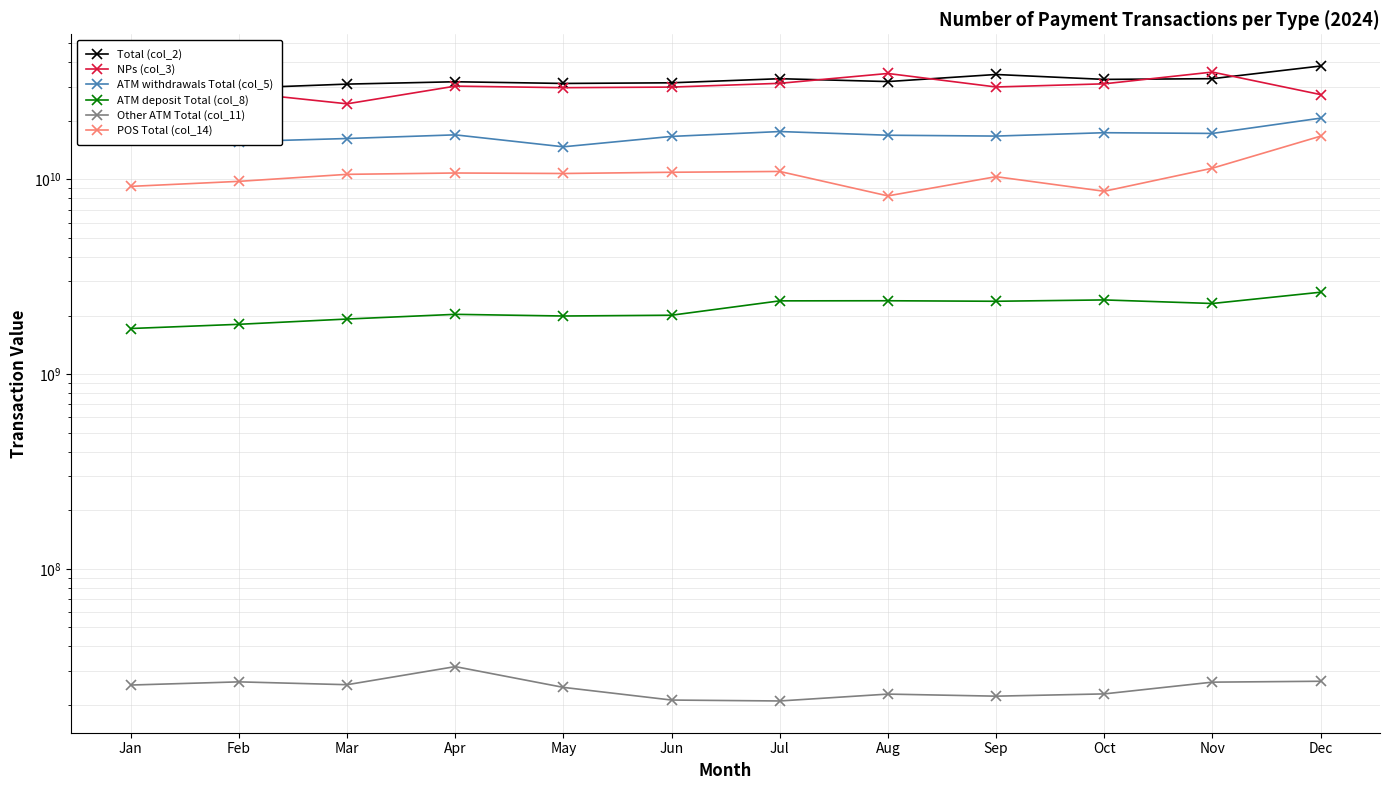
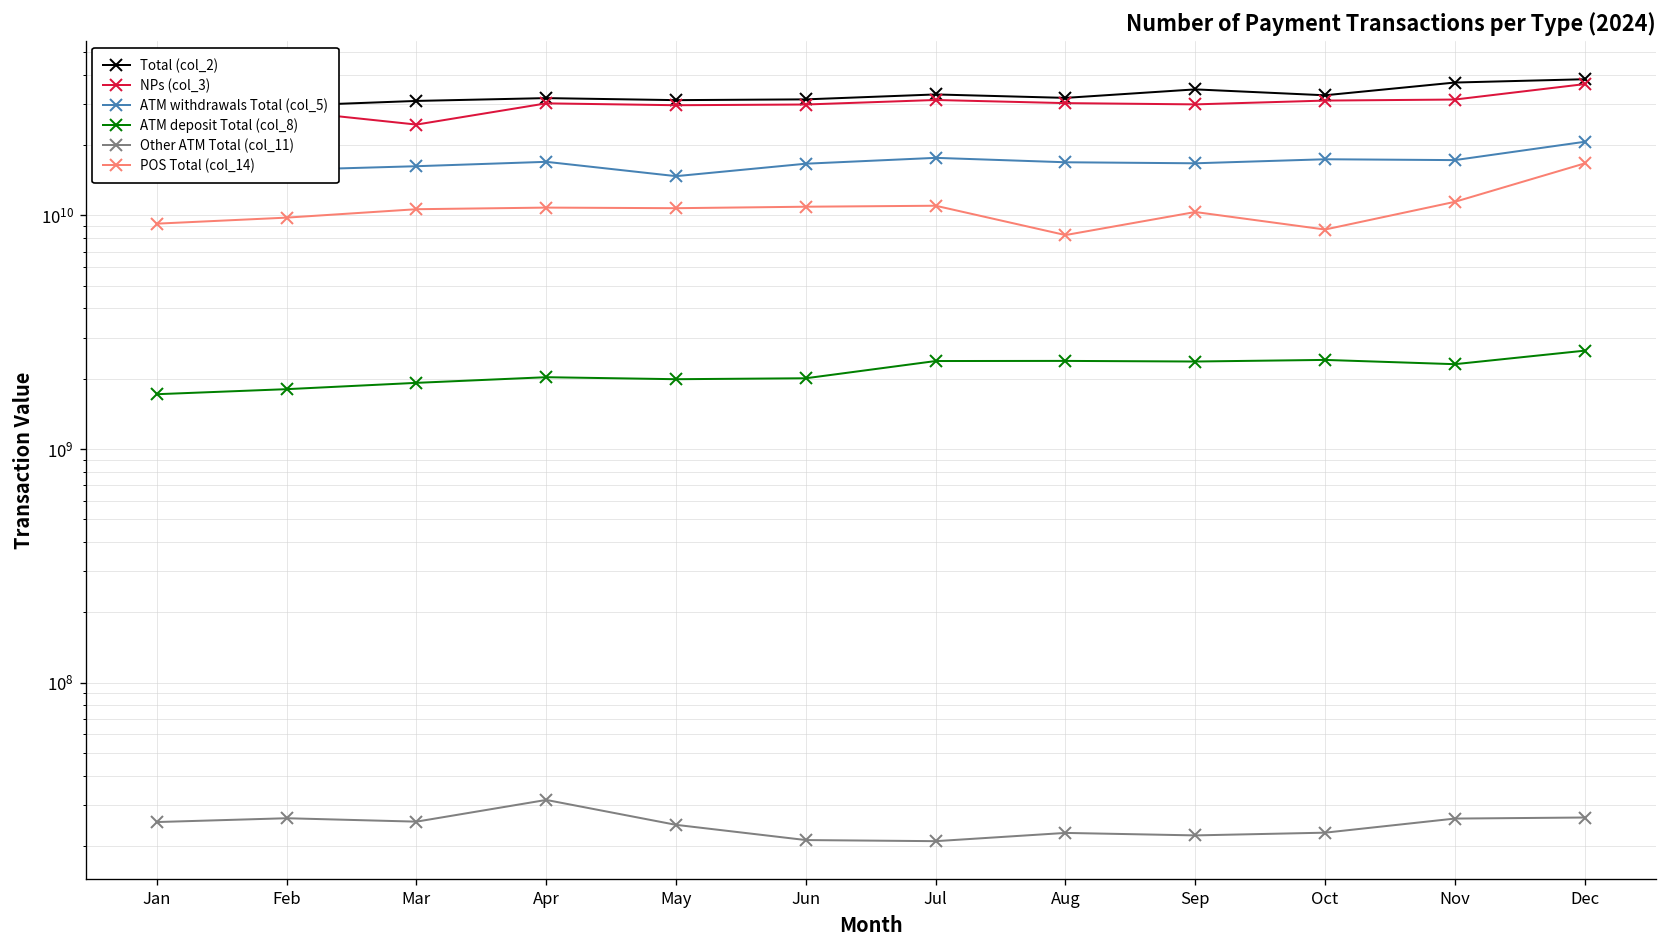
  {
    "Total (col_2)": {
      "Mar": 31000000000,
      "Apr": 32000000000,
      "May": 31000000000,
      "Jun": 31000000000,
      "Jul": 33000000000,
      "Aug": 32000000000,
      "Sep": 35000000000,
      "Oct": 33000000000,
-     "Nov": 33000000000,
+     "Nov": 37000000000,
      "Dec": 38000000000
    },
    "NPs (col_3)": {
      "Mar": 24000000000,
      "Apr": 30000000000,
      "May": 30000000000,
      "Jun": 30000000000,
      "Jul": 31000000000,
-     "Aug": 35000000000,
+     "Aug": 30000000000,
      "Sep": 30000000000,
      "Oct": 31000000000,
-     "Nov": 36000000000,
-     "Dec": 27000000000
+     "Nov": 31000000000,
+     "Dec": 36000000000
    },
    "ATM withdrawals Total (col_5)": {
      "Mar": 16000000000,
      "Apr": 17000000000,
      "May": 15000000000,
      "Jun": 17000000000,
      "Jul": 18000000000,
      "Aug": 17000000000,
      "Sep": 17000000000,
      "Oct": 17000000000,
      "Nov": 17000000000,
      "Dec": 21000000000
    },
    "ATM deposit Total (col_8)": {
      "Jan": 1700000000,
      "Feb": 1800000000,
      "Mar": 1900000000,
      "Apr": 2000000000,
      "May": 2000000000,
      "Jun": 2000000000,
      "Jul": 2400000000,
      "Aug": 2400000000,
      "Sep": 2400000000,
      "Oct": 2400000000,
      "Nov": 2300000000,
      "Dec": 2600000000
    },
    "Other ATM Total (col_11)": {
      "Jan": 25000000,
      "Feb": 26000000,
      "Mar": 25000000,
      "Apr": 31000000,
      "May": 25000000,
      "Jun": 21000000,
      "Jul": 21000000,
      "Aug": 23000000,
      "Sep": 22000000,
      "Oct": 23000000,
      "Nov": 26000000,
      "Dec": 26000000
    },
    "POS Total (col_14)": {
      "Jan": 9000000000,
      "Feb": 10000000000,
      "Mar": 11000000000,
      "Apr": 11000000000,
      "May": 11000000000,
      "Jun": 11000000000,
      "Jul": 11000000000,
      "Aug": 8200000000,
      "Sep": 10000000000,
      "Oct": 9000000000,
      "Nov": 11000000000,
      "Dec": 17000000000
    }
  }
